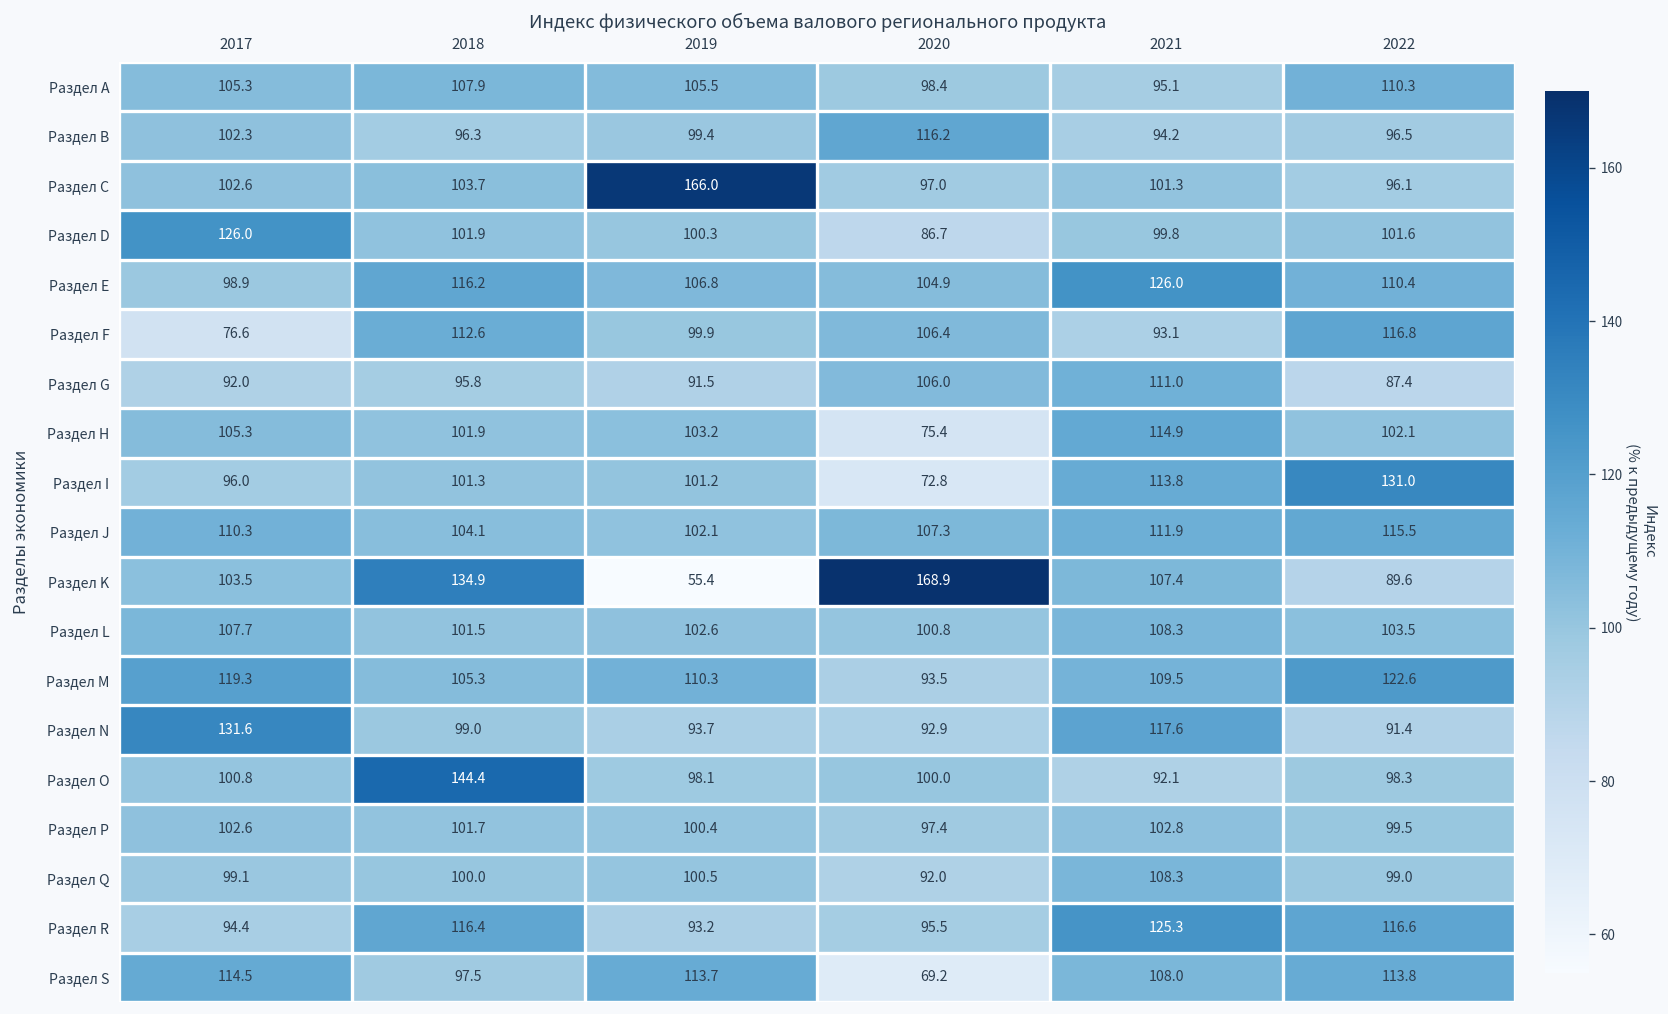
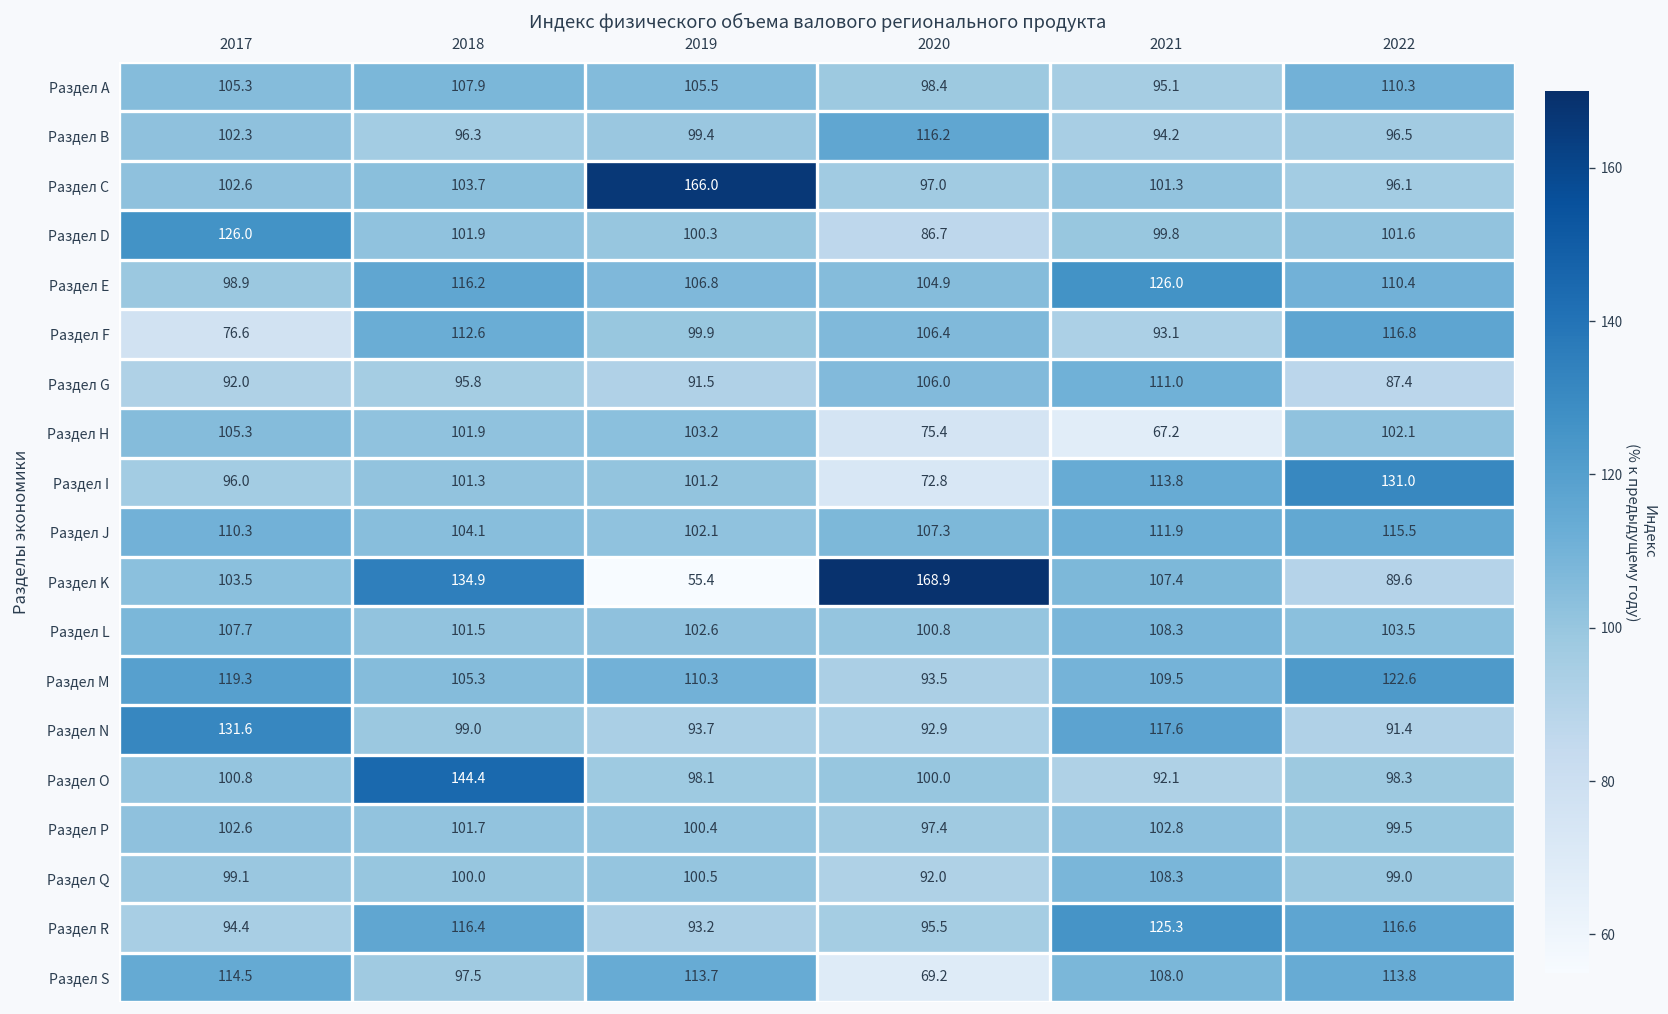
  {
    "Раздел A": {
      "2017": 105.3,
      "2018": 107.9,
      "2019": 105.5,
      "2020": 98.4,
      "2021": 95.1,
      "2022": 110.3
    },
    "Раздел B": {
      "2017": 102.3,
      "2018": 96.3,
      "2019": 99.4,
      "2020": 116.2,
      "2021": 94.2,
      "2022": 96.5
    },
    "Раздел C": {
      "2017": 102.6,
      "2018": 103.7,
      "2019": 166.0,
      "2020": 97.0,
      "2021": 101.3,
      "2022": 96.1
    },
    "Раздел D": {
      "2017": 126.0,
      "2018": 101.9,
      "2019": 100.3,
      "2020": 86.7,
      "2021": 99.8,
      "2022": 101.6
    },
    "Раздел E": {
      "2017": 98.9,
      "2018": 116.2,
      "2019": 106.8,
      "2020": 104.9,
      "2021": 126.0,
      "2022": 110.4
    },
    "Раздел F": {
      "2017": 76.6,
      "2018": 112.6,
      "2019": 99.9,
      "2020": 106.4,
      "2021": 93.1,
      "2022": 116.8
    },
    "Раздел G": {
      "2017": 92.0,
      "2018": 95.8,
      "2019": 91.5,
      "2020": 106.0,
      "2021": 111.0,
      "2022": 87.4
    },
    "Раздел H": {
      "2017": 105.3,
      "2018": 101.9,
      "2019": 103.2,
      "2020": 75.4,
-     "2021": 114.9,
+     "2021": 67.2,
      "2022": 102.1
    },
    "Раздел I": {
      "2017": 96.0,
      "2018": 101.3,
      "2019": 101.2,
      "2020": 72.8,
      "2021": 113.8,
      "2022": 131.0
    },
    "Раздел J": {
      "2017": 110.3,
      "2018": 104.1,
      "2019": 102.1,
      "2020": 107.3,
      "2021": 111.9,
      "2022": 115.5
    },
    "Раздел K": {
      "2017": 103.5,
      "2018": 134.9,
      "2019": 55.4,
      "2020": 168.9,
      "2021": 107.4,
      "2022": 89.6
    },
    "Раздел L": {
      "2017": 107.7,
      "2018": 101.5,
      "2019": 102.6,
      "2020": 100.8,
      "2021": 108.3,
      "2022": 103.5
    },
    "Раздел M": {
      "2017": 119.3,
      "2018": 105.3,
      "2019": 110.3,
      "2020": 93.5,
      "2021": 109.5,
      "2022": 122.6
    },
    "Раздел N": {
      "2017": 131.6,
      "2018": 99.0,
      "2019": 93.7,
      "2020": 92.9,
      "2021": 117.6,
      "2022": 91.4
    },
    "Раздел O": {
      "2017": 100.8,
      "2018": 144.4,
      "2019": 98.1,
      "2020": 100.0,
      "2021": 92.1,
      "2022": 98.3
    },
    "Раздел P": {
      "2017": 102.6,
      "2018": 101.7,
      "2019": 100.4,
      "2020": 97.4,
      "2021": 102.8,
      "2022": 99.5
    },
    "Раздел Q": {
      "2017": 99.1,
      "2018": 100.0,
      "2019": 100.5,
      "2020": 92.0,
      "2021": 108.3,
      "2022": 99.0
    },
    "Раздел R": {
      "2017": 94.4,
      "2018": 116.4,
      "2019": 93.2,
      "2020": 95.5,
      "2021": 125.3,
      "2022": 116.6
    },
    "Раздел S": {
      "2017": 114.5,
      "2018": 97.5,
      "2019": 113.7,
      "2020": 69.2,
      "2021": 108.0,
      "2022": 113.8
    }
  }
